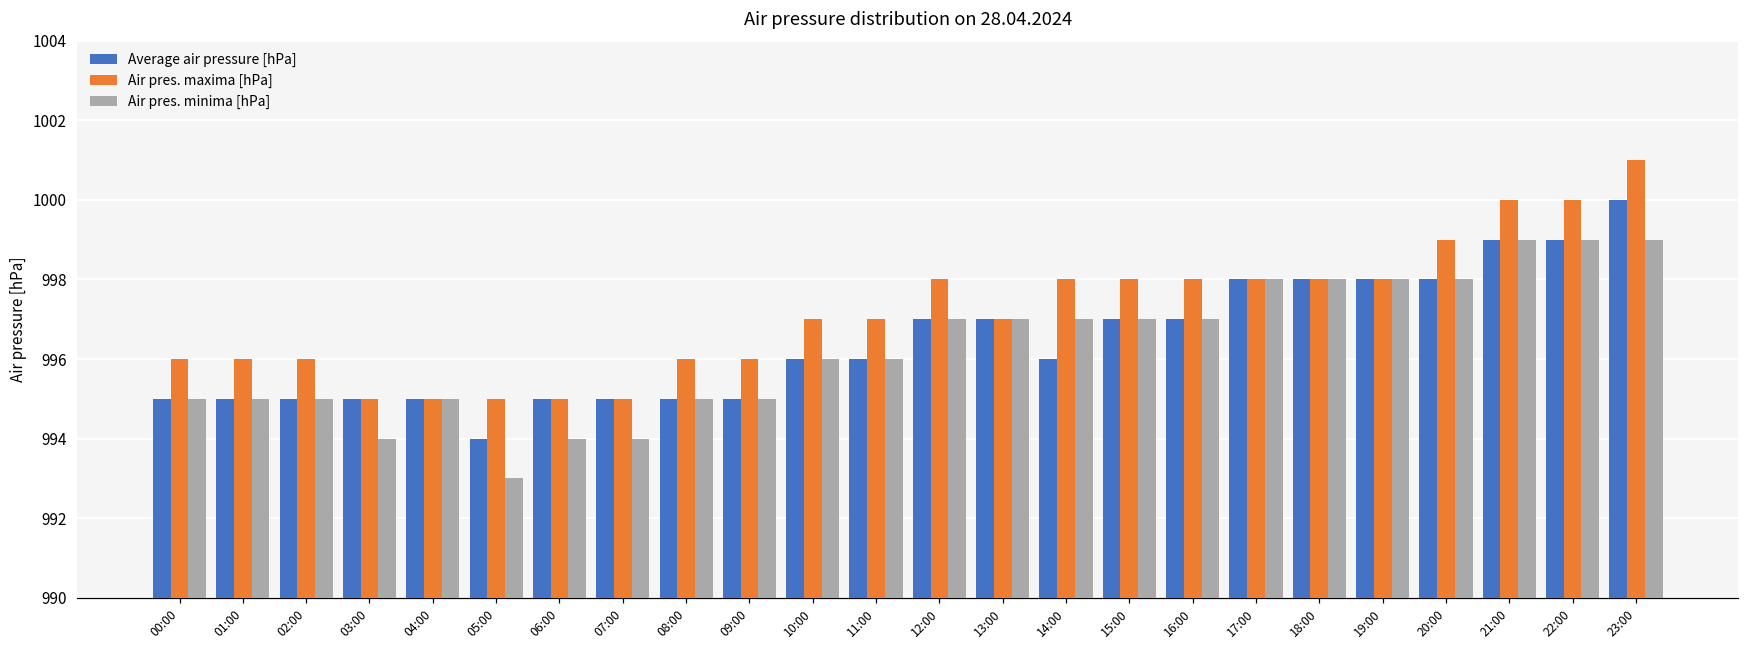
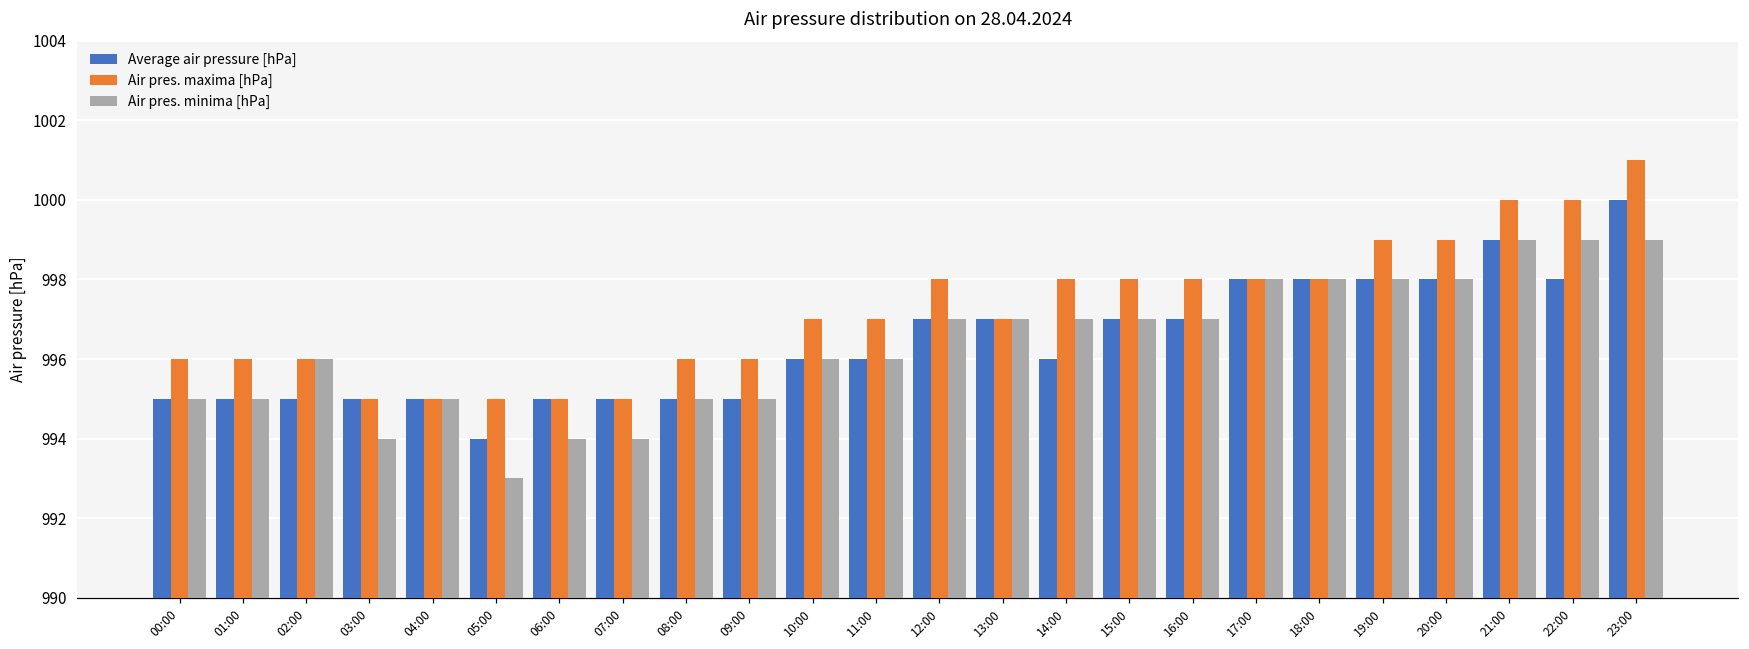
  {
    "Average air pressure [hPa]": {
      "00:00": 995,
      "01:00": 995,
      "02:00": 995,
      "03:00": 995,
      "04:00": 995,
      "05:00": 994,
      "06:00": 995,
      "07:00": 995,
      "08:00": 995,
      "09:00": 995,
      "10:00": 996,
      "11:00": 996,
      "12:00": 997,
      "13:00": 997,
      "14:00": 996,
      "15:00": 997,
      "16:00": 997,
      "17:00": 998,
      "18:00": 998,
      "19:00": 998,
      "20:00": 998,
      "21:00": 999,
-     "22:00": 999,
+     "22:00": 998,
      "23:00": 1000
    },
    "Air pres. maxima [hPa]": {
      "00:00": 996,
      "01:00": 996,
      "02:00": 996,
      "03:00": 995,
      "04:00": 995,
      "05:00": 995,
      "06:00": 995,
      "07:00": 995,
      "08:00": 996,
      "09:00": 996,
      "10:00": 997,
      "11:00": 997,
      "12:00": 998,
      "13:00": 997,
      "14:00": 998,
      "15:00": 998,
      "16:00": 998,
      "17:00": 998,
      "18:00": 998,
-     "19:00": 998,
+     "19:00": 999,
      "20:00": 999,
      "21:00": 1000,
      "22:00": 1000,
      "23:00": 1001
    },
    "Air pres. minima [hPa]": {
      "00:00": 995,
      "01:00": 995,
-     "02:00": 995,
+     "02:00": 996,
      "03:00": 994,
      "04:00": 995,
      "05:00": 993,
      "06:00": 994,
      "07:00": 994,
      "08:00": 995,
      "09:00": 995,
      "10:00": 996,
      "11:00": 996,
      "12:00": 997,
      "13:00": 997,
      "14:00": 997,
      "15:00": 997,
      "16:00": 997,
      "17:00": 998,
      "18:00": 998,
      "19:00": 998,
      "20:00": 998,
      "21:00": 999,
      "22:00": 999,
      "23:00": 999
    }
  }
